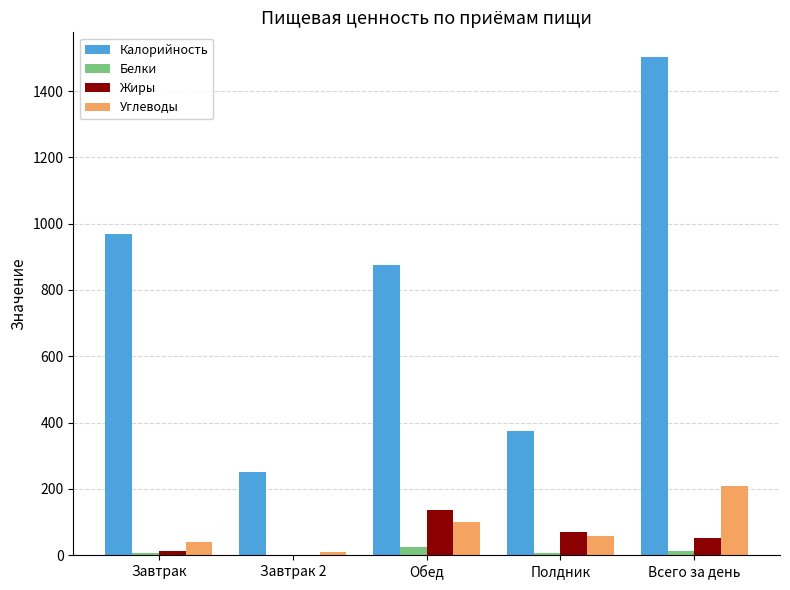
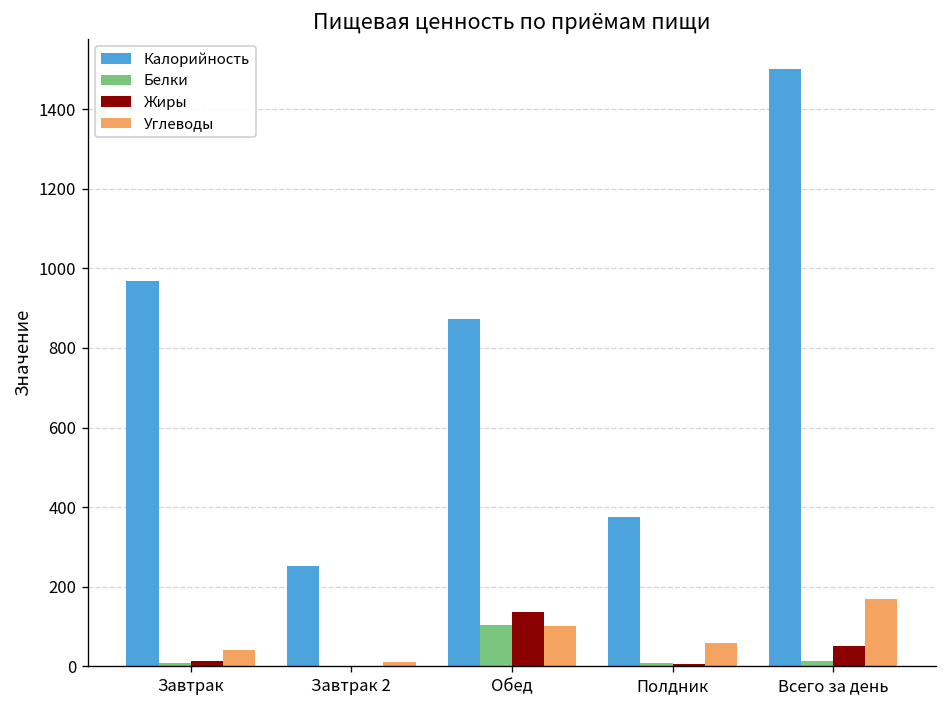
  {
    "Калорийность": {
      "Завтрак": 970,
      "Завтрак 2": 250,
      "Обед": 870,
      "Полдник": 380,
      "Всего за день": 1500
    },
    "Белки": {
      "Завтрак 2": 0,
-     "Обед": 30,
+     "Обед": 100,
      "Полдник": 10,
      "Всего за день": 10
    },
    "Жиры": {
      "Завтрак": 10,
      "Завтрак 2": 0,
      "Обед": 140,
-     "Полдник": 70,
+     "Полдник": 10,
      "Всего за день": 50
    },
    "Углеводы": {
      "Завтрак": 40,
      "Завтрак 2": 10,
      "Обед": 100,
      "Полдник": 60,
-     "Всего за день": 210
+     "Всего за день": 170
    }
  }
